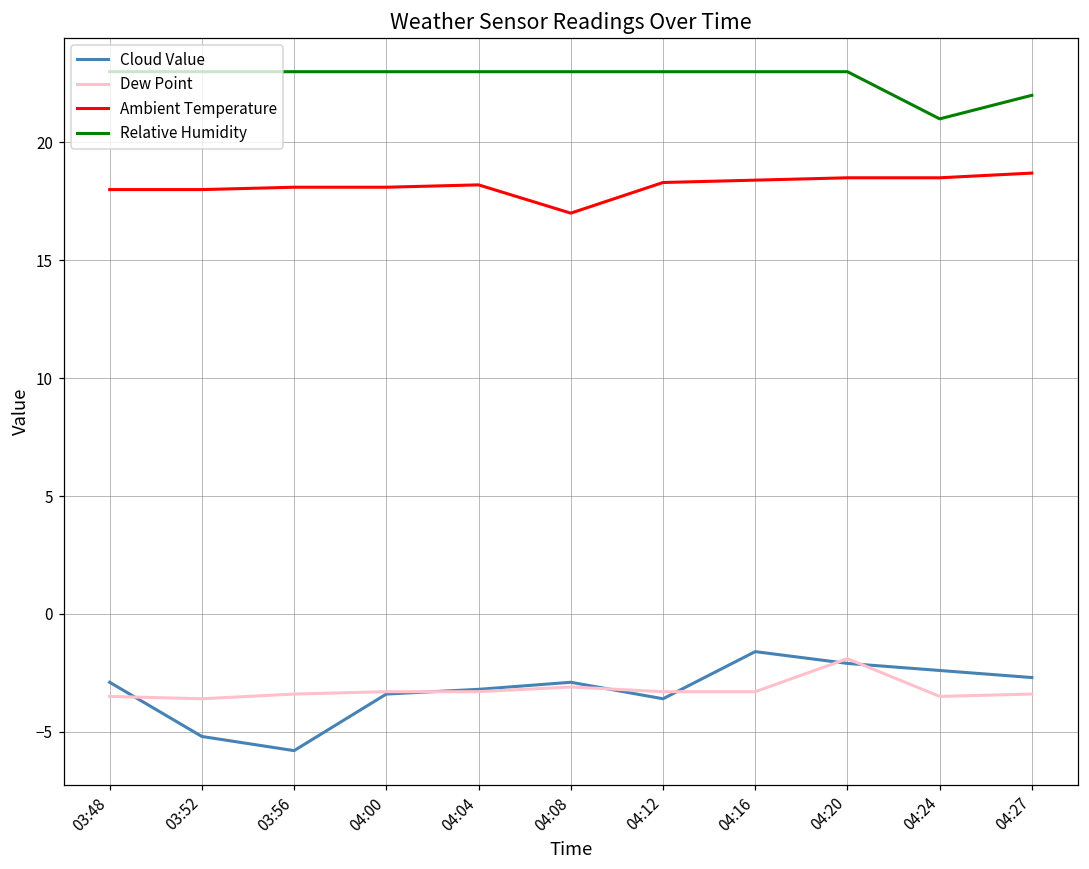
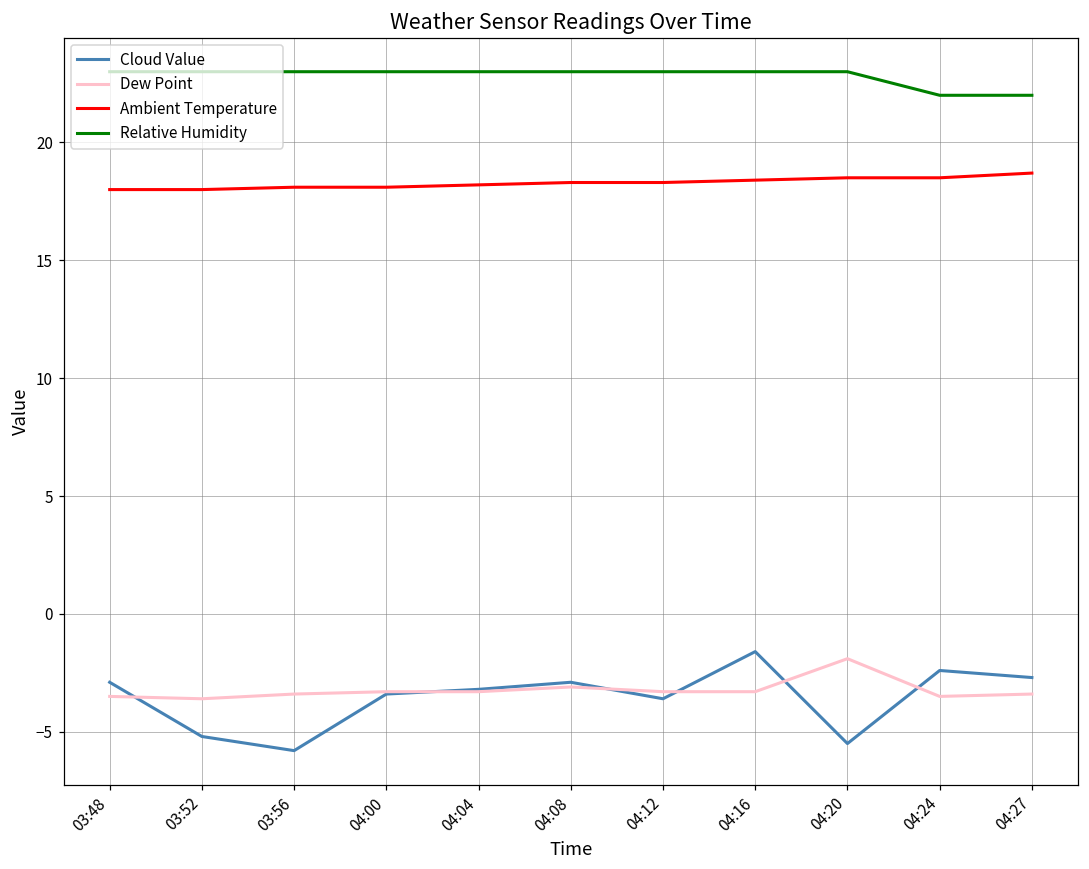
  {
    "Cloud Value": {
      "03:48": -2.9,
      "03:52": -5.2,
      "03:56": -5.8,
      "04:08": -2.9,
      "04:12": -3.6,
      "04:16": -1.6,
-     "04:20": -2.1,
+     "04:20": -5.5,
      "04:24": -2.4,
      "04:27": -2.7
    },
    "Dew Point": {
      "03:48": -3.5,
      "03:52": -3.6,
      "03:56": -3.4,
      "04:08": -3.1,
      "04:12": -3.3,
      "04:16": -3.3,
      "04:20": -1.9,
      "04:24": -3.5,
      "04:27": -3.4
    },
    "Ambient Temperature": {
      "03:48": 18.0,
      "03:52": 18.0,
      "03:56": 18.1,
      "04:00": 18.1,
      "04:04": 18.2,
-     "04:08": 17.0,
+     "04:08": 18.3,
      "04:12": 18.3,
      "04:16": 18.4,
      "04:20": 18.5,
      "04:24": 18.5,
      "04:27": 18.7
    },
    "Relative Humidity": {
      "03:56": 23,
      "04:00": 23,
      "04:04": 23,
      "04:08": 23,
      "04:12": 23,
      "04:16": 23,
      "04:20": 23,
-     "04:24": 21,
+     "04:24": 22,
      "04:27": 22
    }
  }
